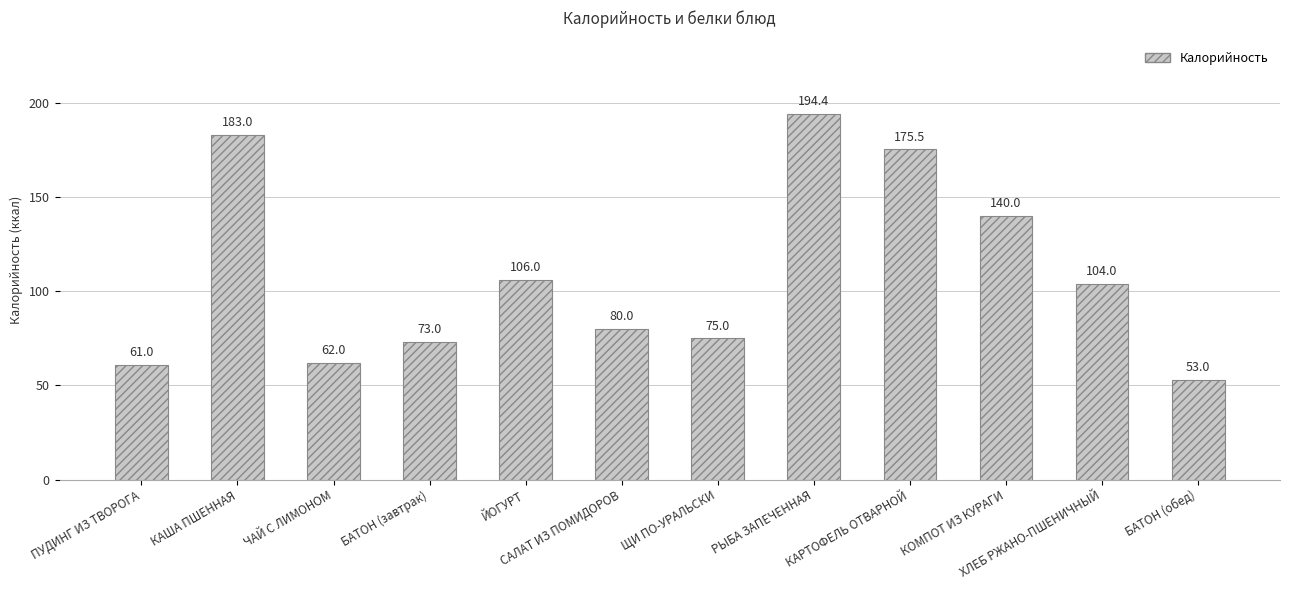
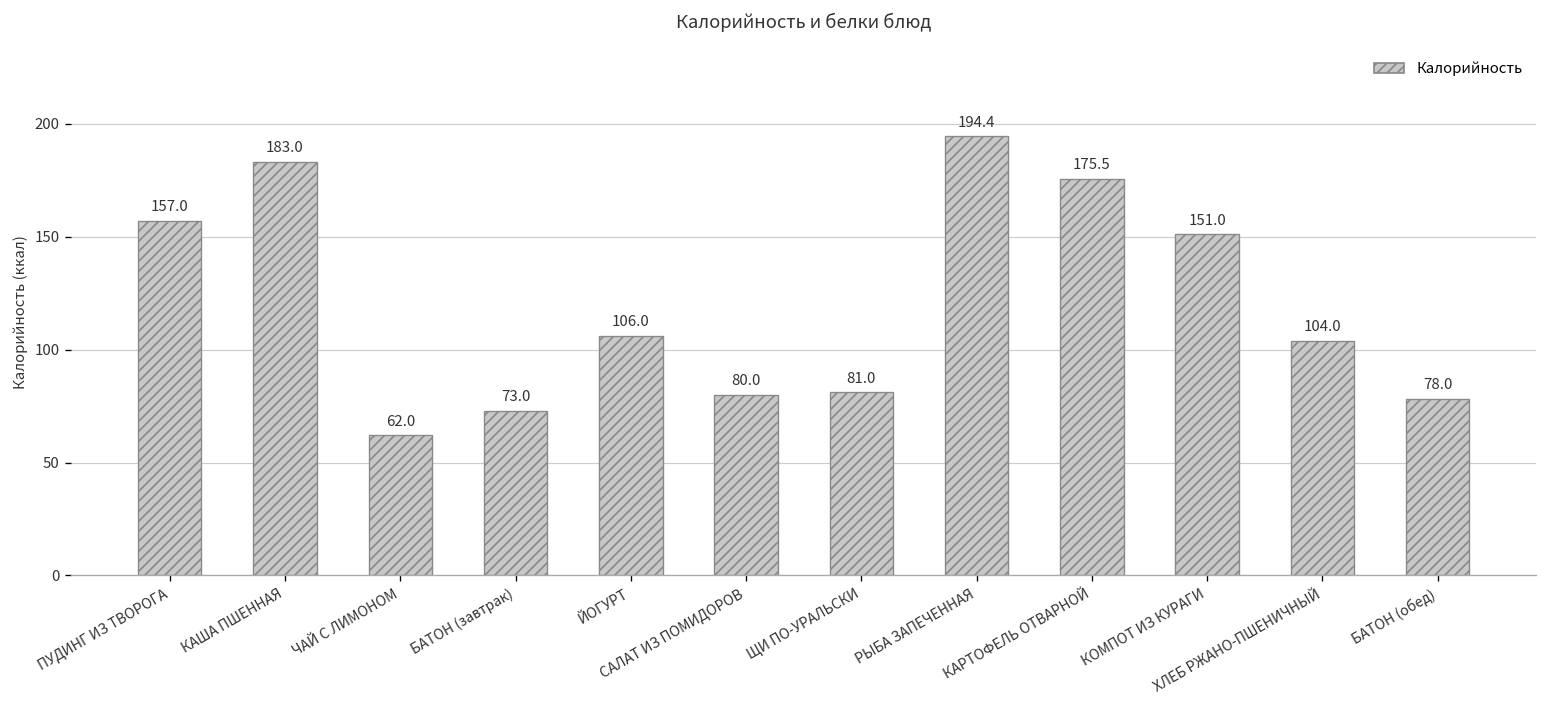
  {
-   "ПУДИНГ ИЗ ТВОРОГА": 61.0,
+   "ПУДИНГ ИЗ ТВОРОГА": 157.0,
    "КАША ПШЕННАЯ": 183.0,
    "ЧАЙ С ЛИМОНОМ": 62.0,
    "БАТОН (завтрак)": 73.0,
    "ЙОГУРТ": 106.0,
    "САЛАТ ИЗ ПОМИДОРОВ": 80.0,
-   "ЩИ ПО-УРАЛЬСКИ": 75.0,
+   "ЩИ ПО-УРАЛЬСКИ": 81.0,
    "РЫБА ЗАПЕЧЕННАЯ": 194.4,
    "КАРТОФЕЛЬ ОТВАРНОЙ": 175.5,
-   "КОМПОТ ИЗ КУРАГИ": 140.0,
+   "КОМПОТ ИЗ КУРАГИ": 151.0,
    "ХЛЕБ РЖАНО-ПШЕНИЧНЫЙ": 104.0,
-   "БАТОН (обед)": 53.0
+   "БАТОН (обед)": 78.0
  }
